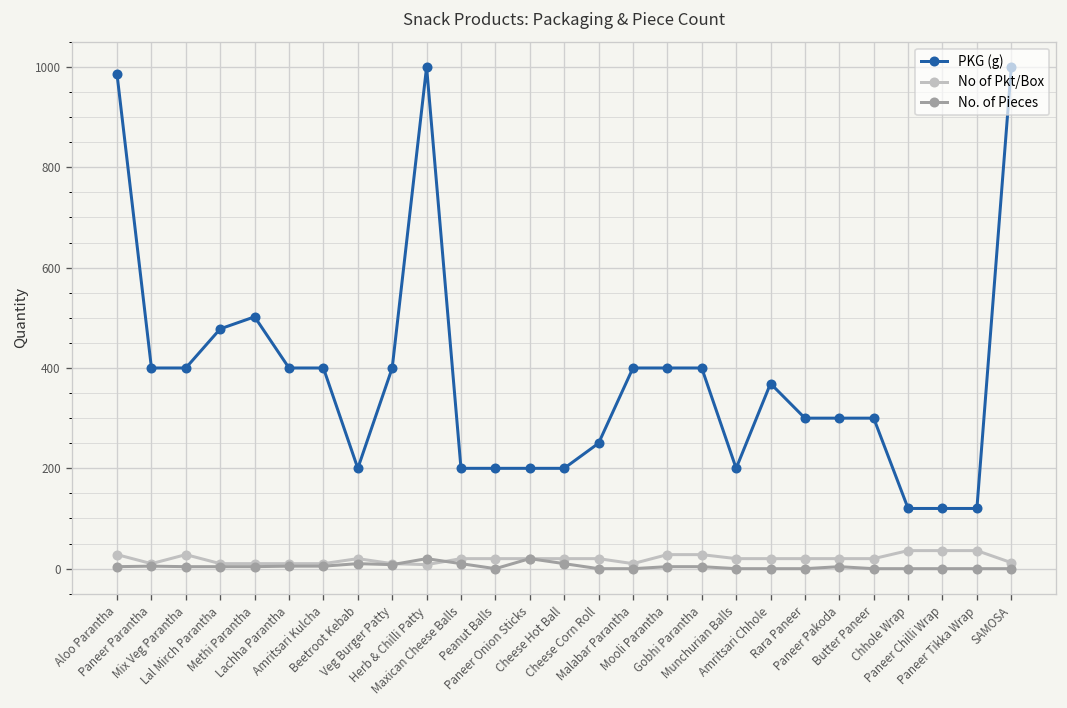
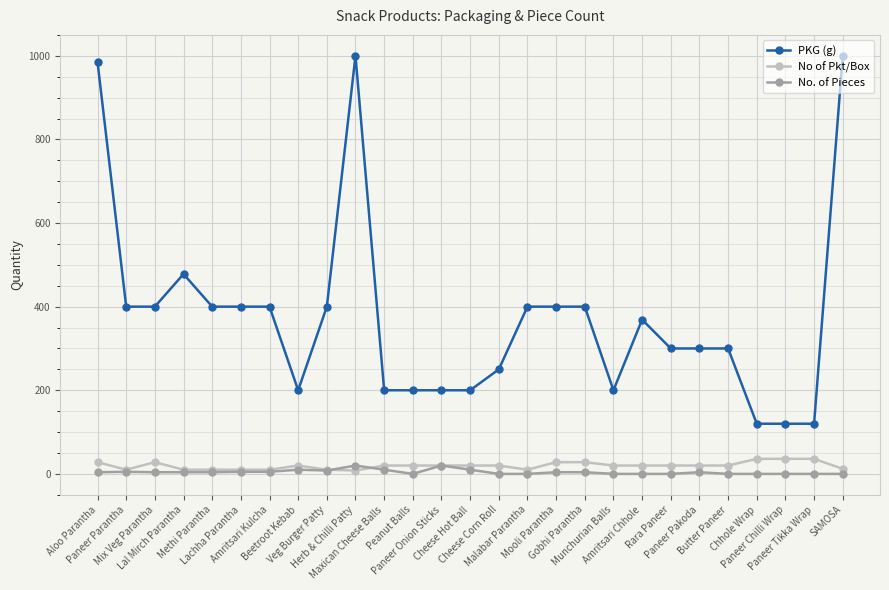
  {
    "PKG (g)": {
      "Aloo Parantha": 990,
      "Paneer Parantha": 400,
      "Mix Veg Parantha": 400,
      "Lal Mirch Parantha": 480,
-     "Methi Parantha": 500,
+     "Methi Parantha": 400,
      "Lachha Parantha": 400,
      "Amritsari Kulcha": 400,
      "Beetroot Kebab": 200,
      "Veg Burger Patty": 400,
      "Herb & Chilli Patty": 1000,
      "Maxican Cheese Balls": 200,
      "Peanut Balls": 200,
      "Paneer Onion Sticks": 200,
      "Cheese Hot Ball": 200,
      "Cheese Corn Roll": 250,
      "Malabar Parantha": 400,
      "Mooli Parantha": 400,
      "Gobhi Parantha": 400,
      "Munchurian Balls": 200,
      "Amritsari Chhole": 370,
      "Rara Paneer": 300,
      "Paneer Pakoda": 300,
      "Butter Paneer": 300,
      "Chhole Wrap": 120,
      "Paneer Chilli Wrap": 120,
      "Paneer Tikka Wrap": 120
    }
  }
